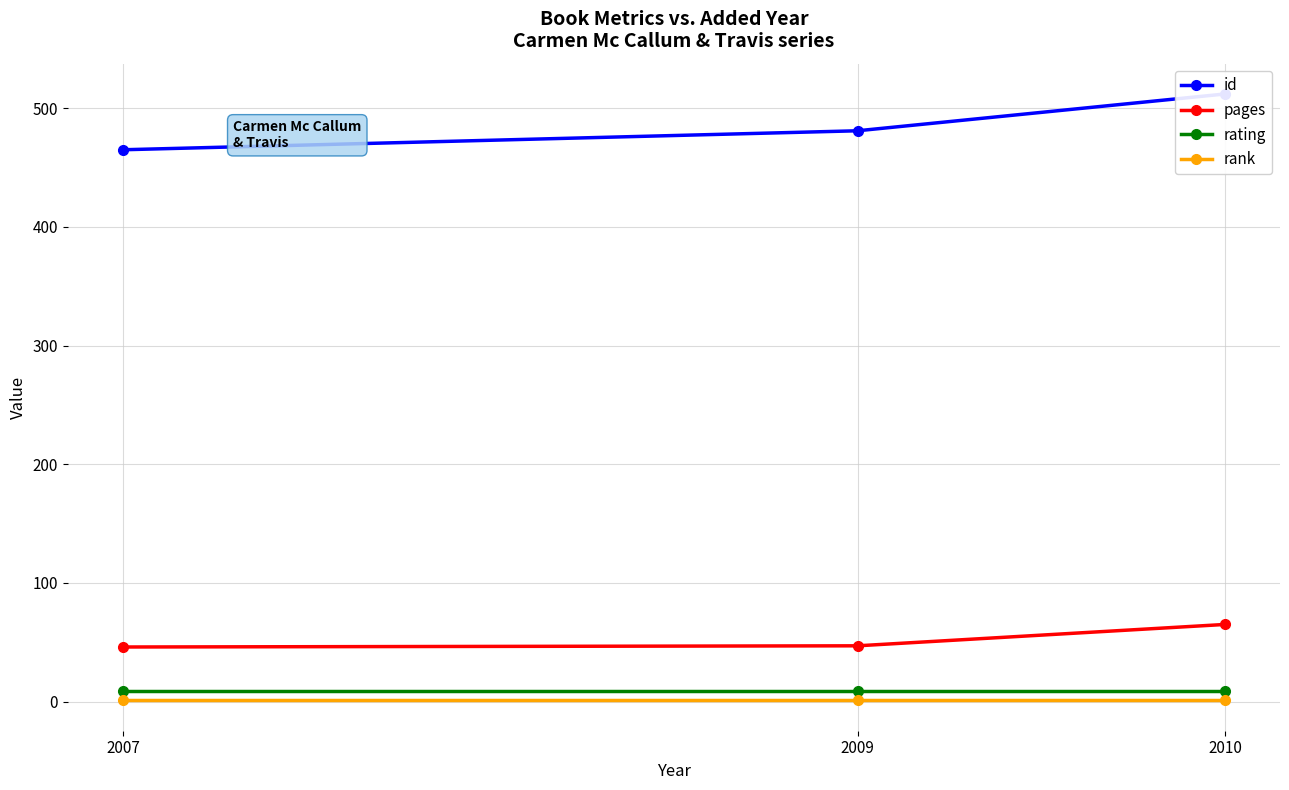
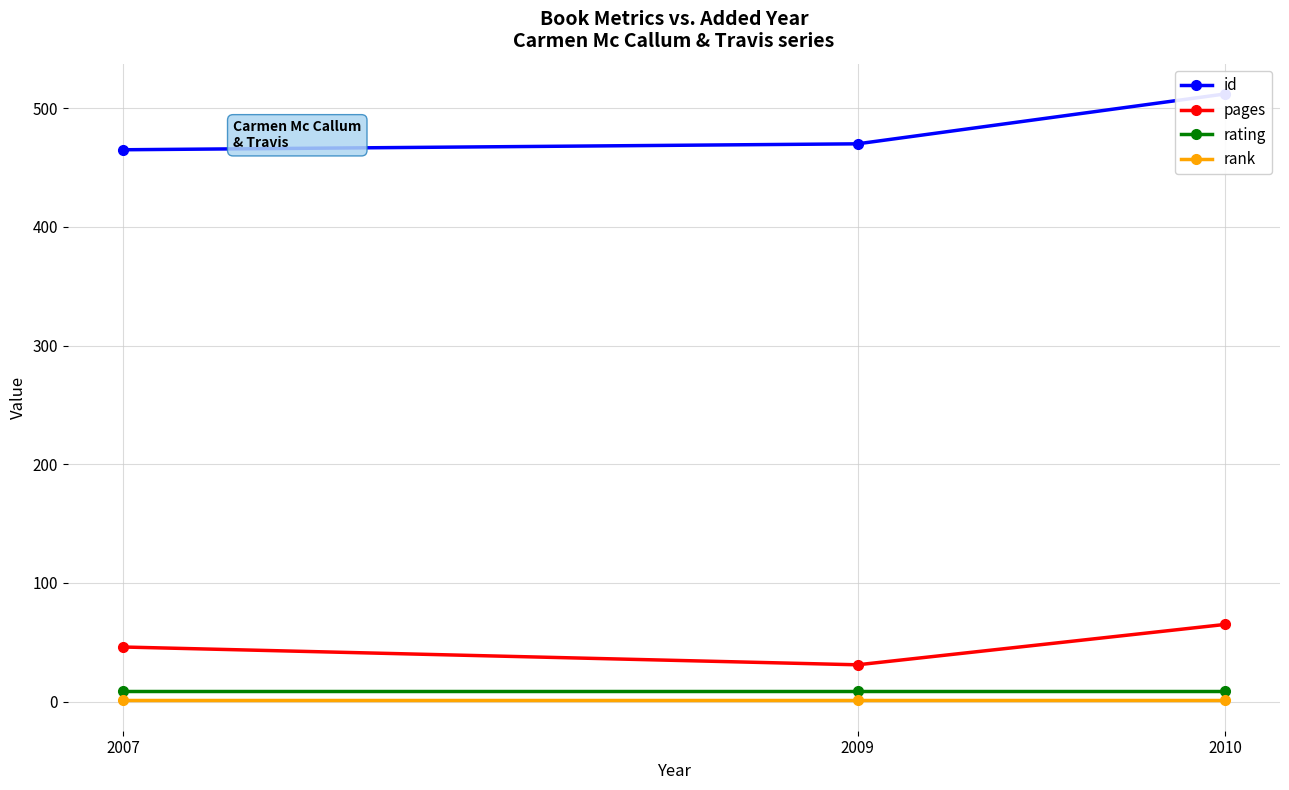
  {
    "id": {
      "2007": 465,
-     "2009": 481
+     "2009": 470
    },
    "pages": {
      "2007": 46,
-     "2009": 47,
+     "2009": 31,
      "2010": 65
    },
    "rating": {
      "2007": 9,
      "2009": 9,
      "2010": 9
    },
    "rank": {
      "2007": 1,
      "2009": 1,
      "2010": 1
    }
  }
